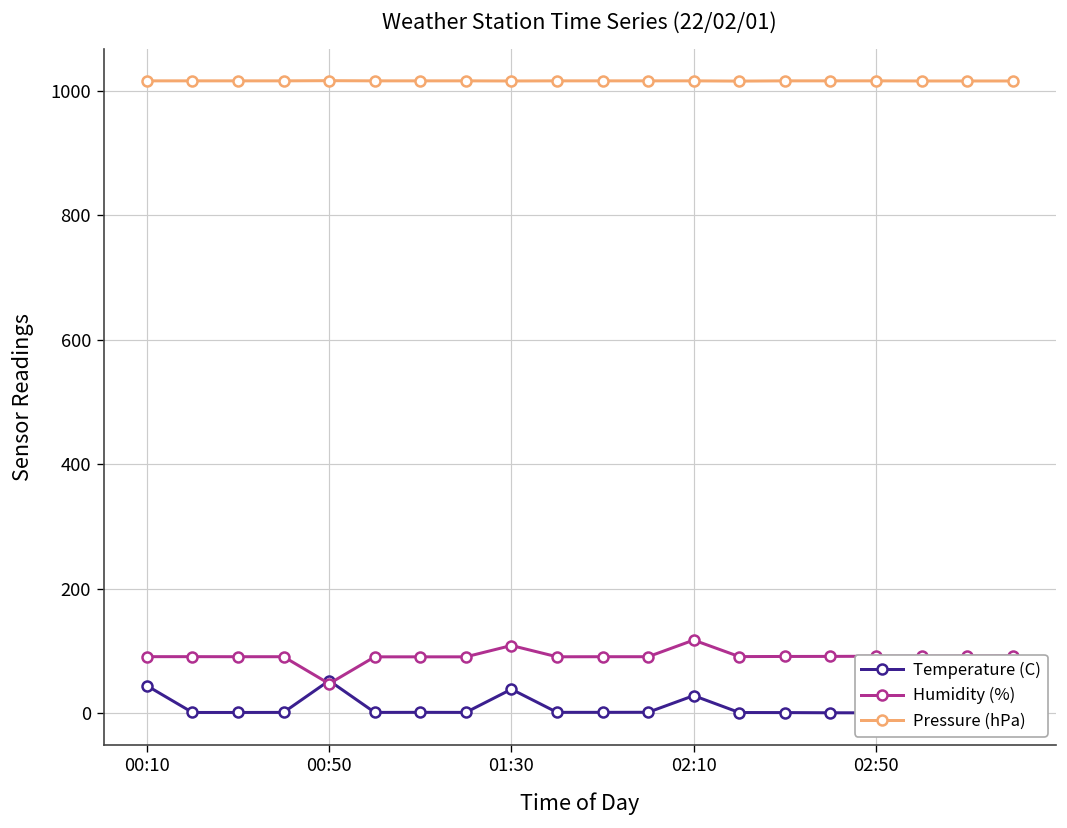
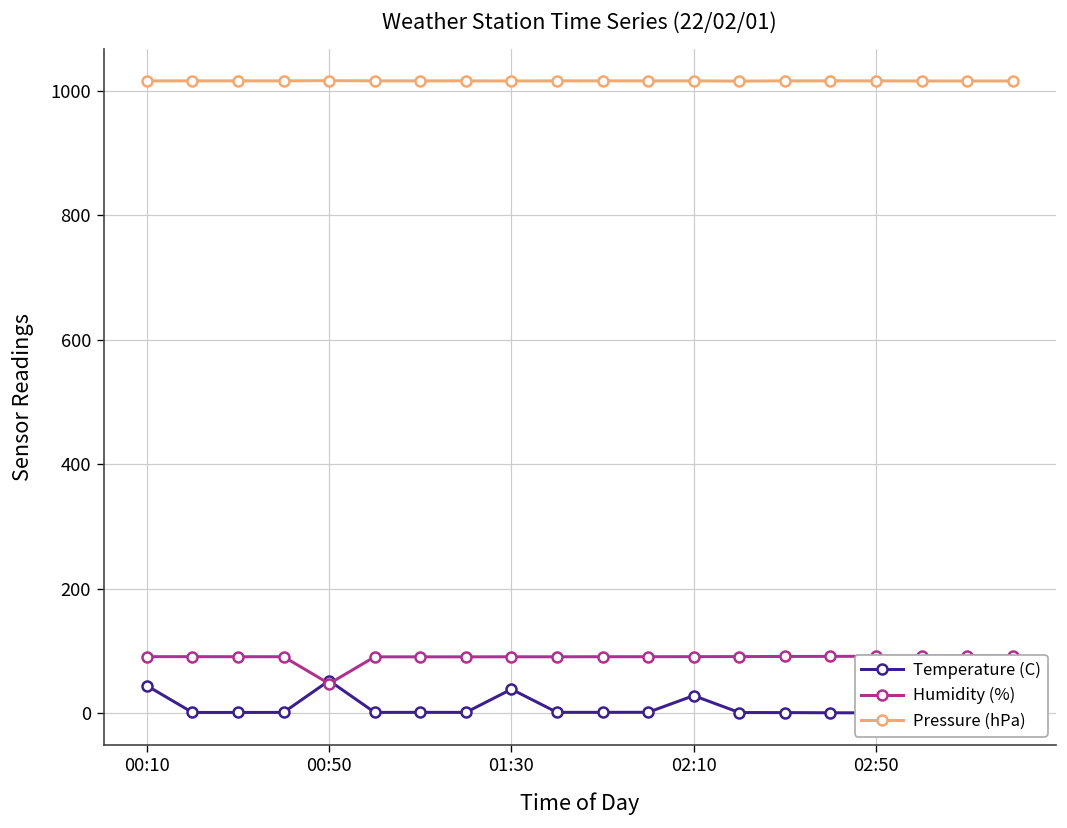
  {
    "Temperature (C)": {
      "00:10": 40,
      "01:30": 40,
      "02:10": 30
    },
    "Humidity (%)": {
      "00:10": 90,
-     "01:30": 110,
-     "02:10": 120
+     "01:30": 90,
+     "02:10": 90
    },
    "Pressure (hPa)": {
      "00:10": 1020,
      "00:50": 1020,
      "01:30": 1020,
      "02:10": 1020,
      "02:50": 1020
    }
  }
